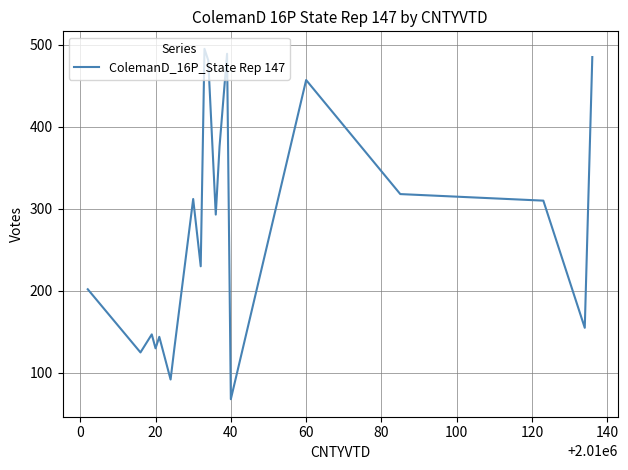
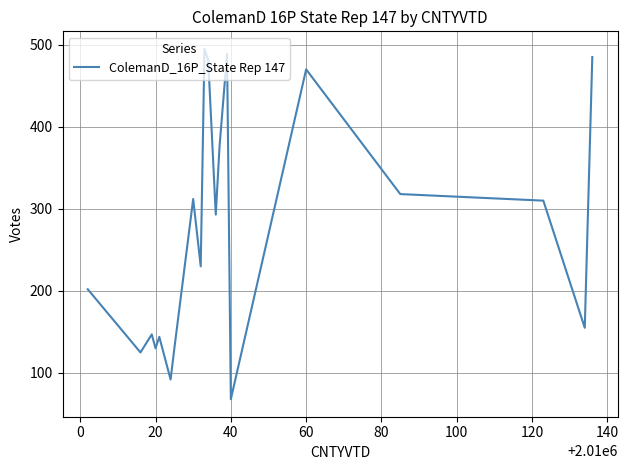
  {
    "20": 130,
    "40": 70,
-   "60": 460
+   "60": 470
  }
